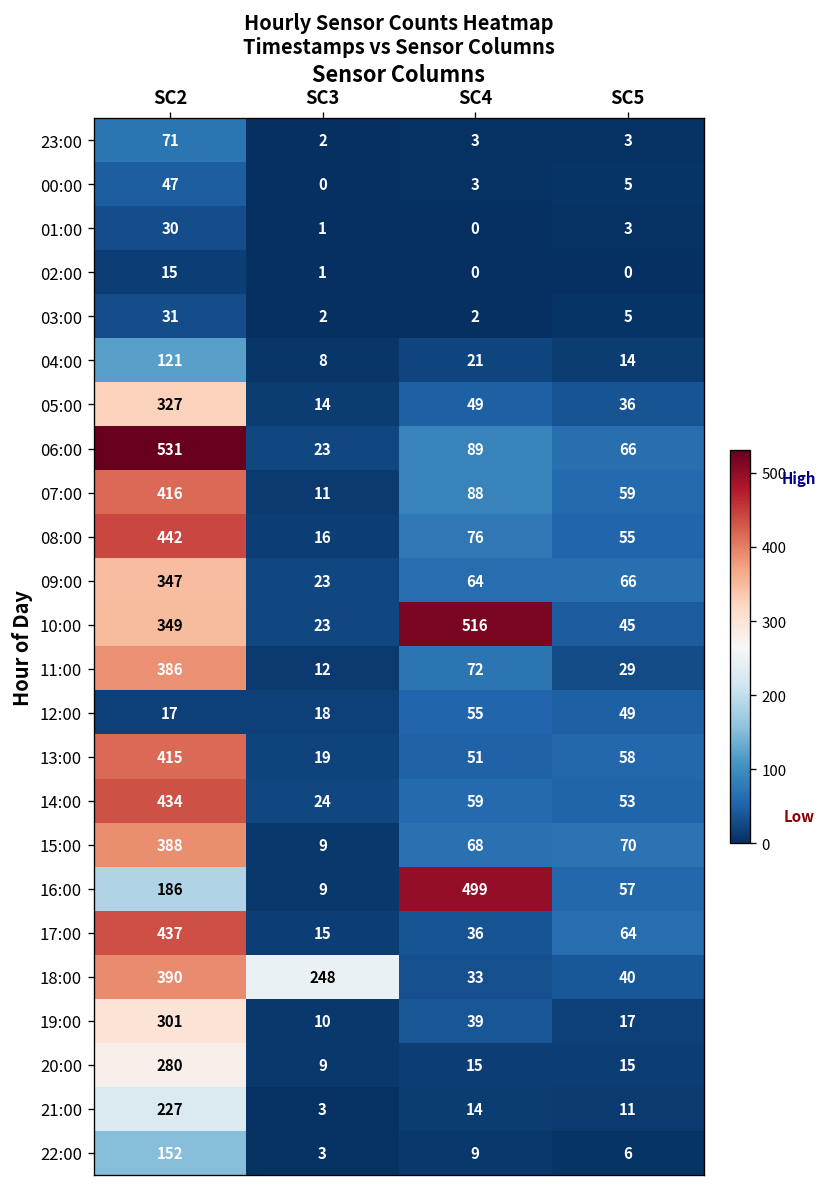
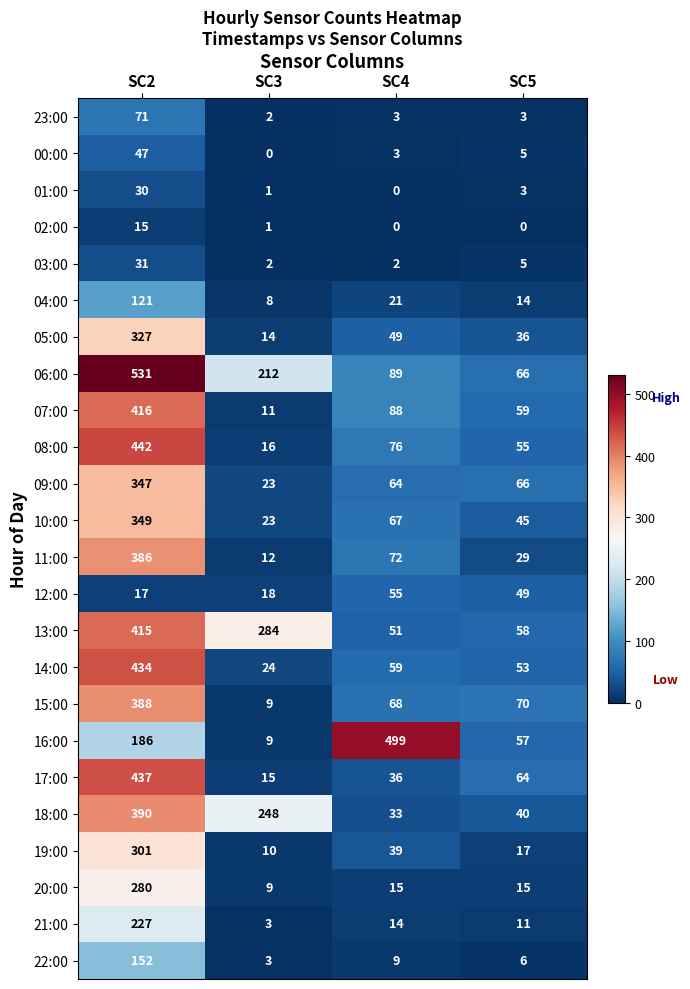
  {
    "23:00": {
      "SC2": 71,
      "SC3": 2,
      "SC4": 3,
      "SC5": 3
    },
    "00:00": {
      "SC2": 47,
      "SC3": 0,
      "SC4": 3,
      "SC5": 5
    },
    "01:00": {
      "SC2": 30,
      "SC3": 1,
      "SC4": 0,
      "SC5": 3
    },
    "02:00": {
      "SC2": 15,
      "SC3": 1,
      "SC4": 0,
      "SC5": 0
    },
    "03:00": {
      "SC2": 31,
      "SC3": 2,
      "SC4": 2,
      "SC5": 5
    },
    "04:00": {
      "SC2": 121,
      "SC3": 8,
      "SC4": 21,
      "SC5": 14
    },
    "05:00": {
      "SC2": 327,
      "SC3": 14,
      "SC4": 49,
      "SC5": 36
    },
    "06:00": {
      "SC2": 531,
-     "SC3": 23,
+     "SC3": 212,
      "SC4": 89,
      "SC5": 66
    },
    "07:00": {
      "SC2": 416,
      "SC3": 11,
      "SC4": 88,
      "SC5": 59
    },
    "08:00": {
      "SC2": 442,
      "SC3": 16,
      "SC4": 76,
      "SC5": 55
    },
    "09:00": {
      "SC2": 347,
      "SC3": 23,
      "SC4": 64,
      "SC5": 66
    },
    "10:00": {
      "SC2": 349,
      "SC3": 23,
-     "SC4": 516,
+     "SC4": 67,
      "SC5": 45
    },
    "11:00": {
      "SC2": 386,
      "SC3": 12,
      "SC4": 72,
      "SC5": 29
    },
    "12:00": {
      "SC2": 17,
      "SC3": 18,
      "SC4": 55,
      "SC5": 49
    },
    "13:00": {
      "SC2": 415,
-     "SC3": 19,
+     "SC3": 284,
      "SC4": 51,
      "SC5": 58
    },
    "14:00": {
      "SC2": 434,
      "SC3": 24,
      "SC4": 59,
      "SC5": 53
    },
    "15:00": {
      "SC2": 388,
      "SC3": 9,
      "SC4": 68,
      "SC5": 70
    },
    "16:00": {
      "SC2": 186,
      "SC3": 9,
      "SC4": 499,
      "SC5": 57
    },
    "17:00": {
      "SC2": 437,
      "SC3": 15,
      "SC4": 36,
      "SC5": 64
    },
    "18:00": {
      "SC2": 390,
      "SC3": 248,
      "SC4": 33,
      "SC5": 40
    },
    "19:00": {
      "SC2": 301,
      "SC3": 10,
      "SC4": 39,
      "SC5": 17
    },
    "20:00": {
      "SC2": 280,
      "SC3": 9,
      "SC4": 15,
      "SC5": 15
    },
    "21:00": {
      "SC2": 227,
      "SC3": 3,
      "SC4": 14,
      "SC5": 11
    },
    "22:00": {
      "SC2": 152,
      "SC3": 3,
      "SC4": 9,
      "SC5": 6
    }
  }
